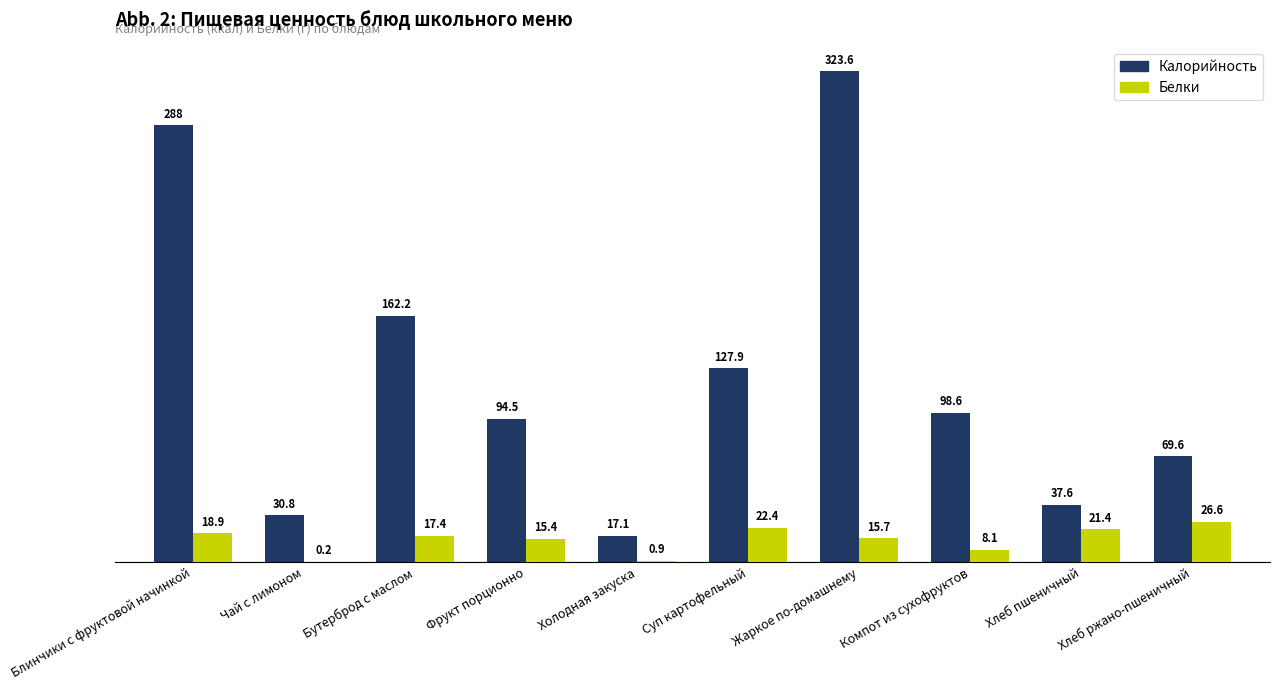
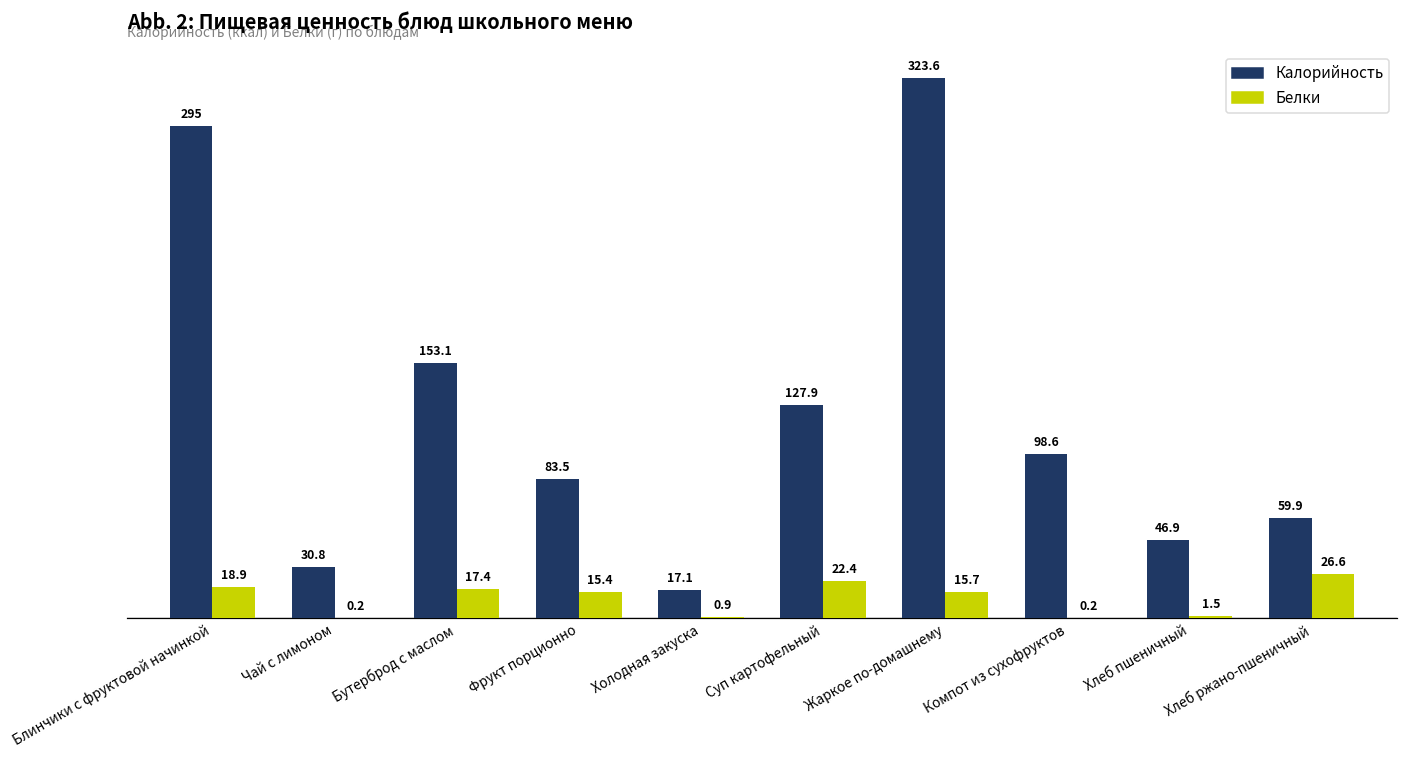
  {
    "Калорийность": {
-     "Блинчики с фруктовой начинкой": 288,
+     "Блинчики с фруктовой начинкой": 295,
      "Чай с лимоном": 30.8,
-     "Бутерброд с маслом": 162.2,
-     "Фрукт порционно": 94.5,
+     "Бутерброд с маслом": 153.1,
+     "Фрукт порционно": 83.5,
      "Холодная закуска": 17.1,
      "Суп картофельный": 127.9,
      "Жаркое по-домашнему": 323.6,
      "Компот из сухофруктов": 98.6,
-     "Хлеб пшеничный": 37.6,
-     "Хлеб ржано-пшеничный": 69.6
+     "Хлеб пшеничный": 46.9,
+     "Хлеб ржано-пшеничный": 59.9
    },
    "Белки": {
      "Блинчики с фруктовой начинкой": 18.9,
      "Чай с лимоном": 0.2,
      "Бутерброд с маслом": 17.4,
      "Фрукт порционно": 15.4,
      "Холодная закуска": 0.9,
      "Суп картофельный": 22.4,
      "Жаркое по-домашнему": 15.7,
-     "Компот из сухофруктов": 8.1,
-     "Хлеб пшеничный": 21.4,
+     "Компот из сухофруктов": 0.2,
+     "Хлеб пшеничный": 1.5,
      "Хлеб ржано-пшеничный": 26.6
    }
  }
